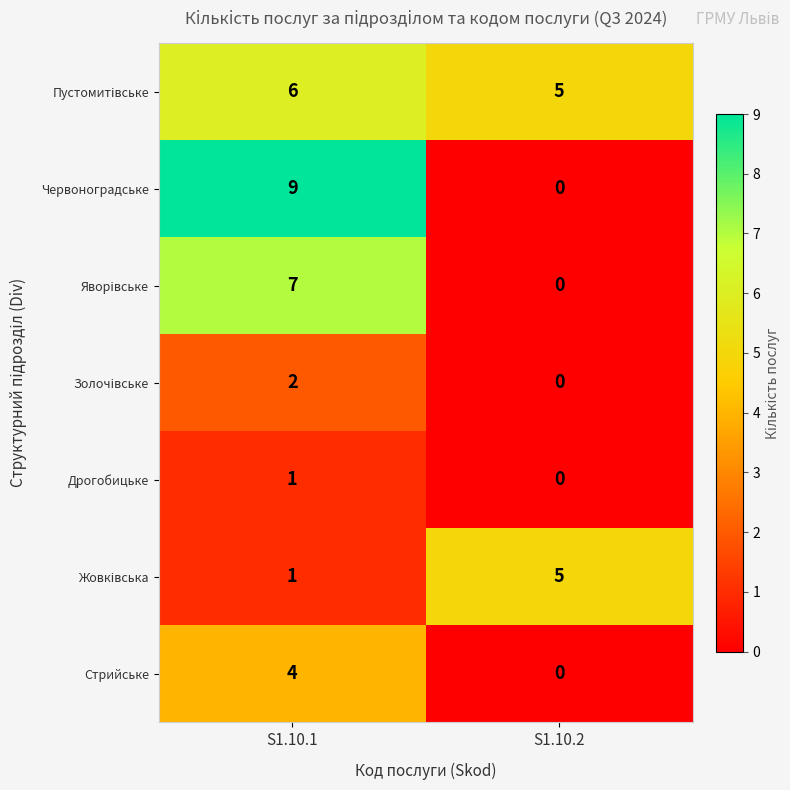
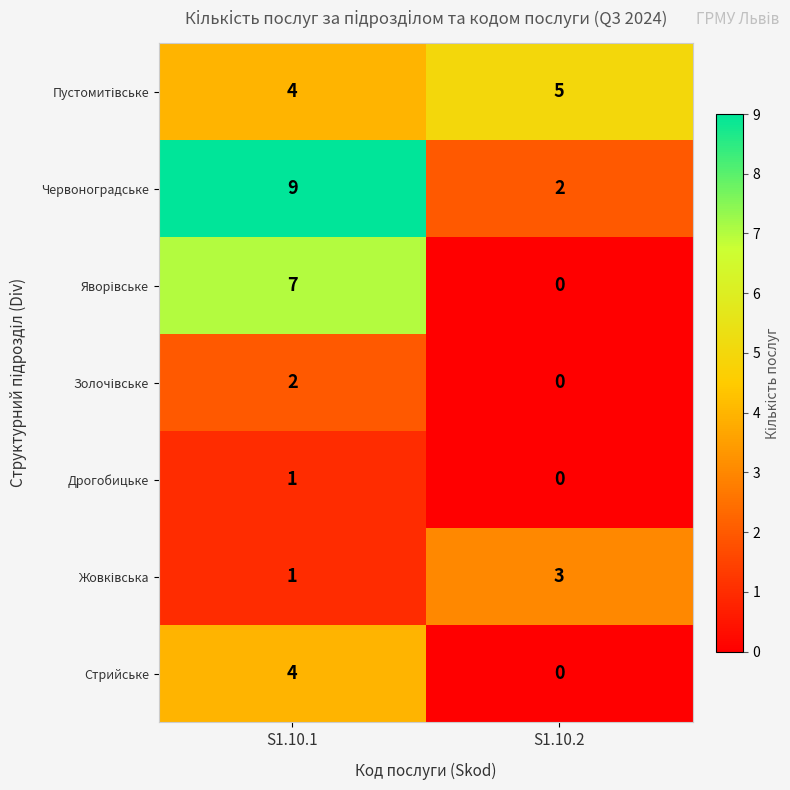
  {
    "Пустомитівське": {
-     "S1.10.1": 6,
+     "S1.10.1": 4,
      "S1.10.2": 5
    },
    "Червоноградське": {
      "S1.10.1": 9,
-     "S1.10.2": 0
+     "S1.10.2": 2
    },
    "Яворівське": {
      "S1.10.1": 7,
      "S1.10.2": 0
    },
    "Золочівське": {
      "S1.10.1": 2,
      "S1.10.2": 0
    },
    "Дрогобицьке": {
      "S1.10.1": 1,
      "S1.10.2": 0
    },
    "Жовківська": {
      "S1.10.1": 1,
-     "S1.10.2": 5
+     "S1.10.2": 3
    },
    "Стрийське": {
      "S1.10.1": 4,
      "S1.10.2": 0
    }
  }
